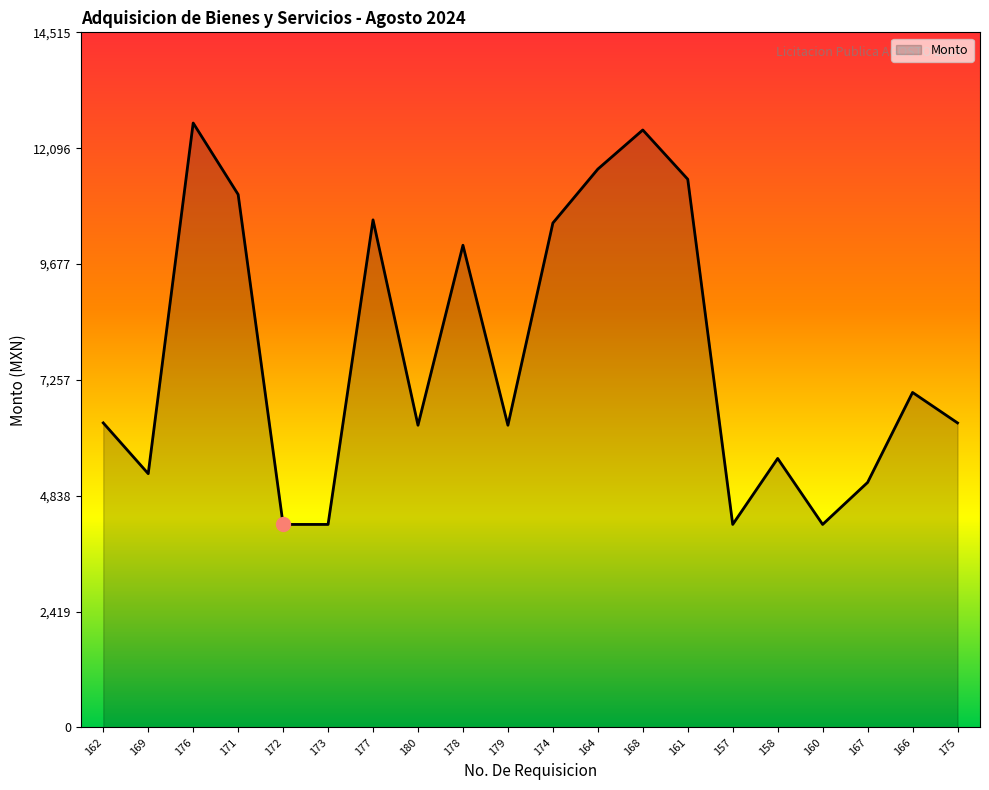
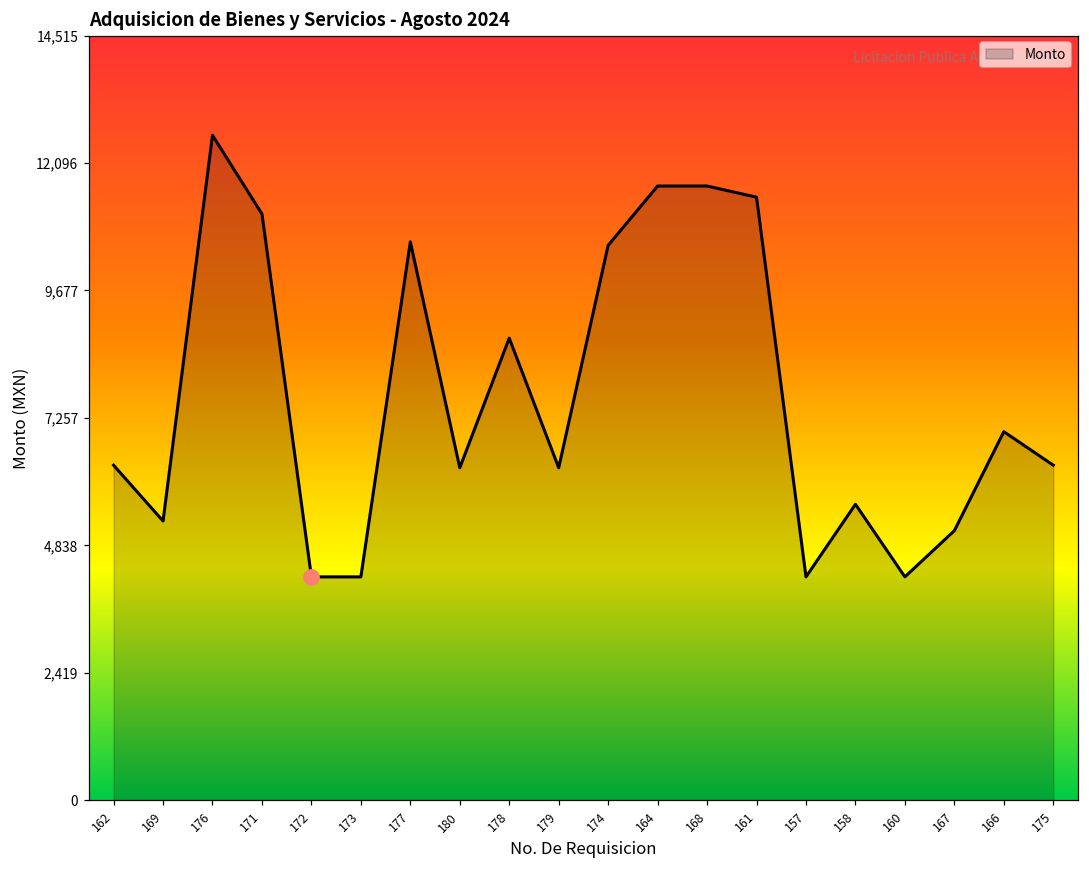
  {
    "Monto": {
      "162": "6,400",
      "169": "5,300",
      "176": "12,600",
      "171": "11,100",
      "173": "4,200",
      "177": "10,600",
      "180": "6,300",
-     "178": "10,100",
+     "178": "8,800",
      "179": "6,300",
      "174": "10,500",
      "164": "11,700",
-     "168": "12,500",
+     "168": "11,700",
      "161": "11,400",
      "157": "4,200",
      "158": "5,600",
      "160": "4,200",
      "167": "5,100",
      "166": "7,000",
      "175": "6,400"
    }
  }
